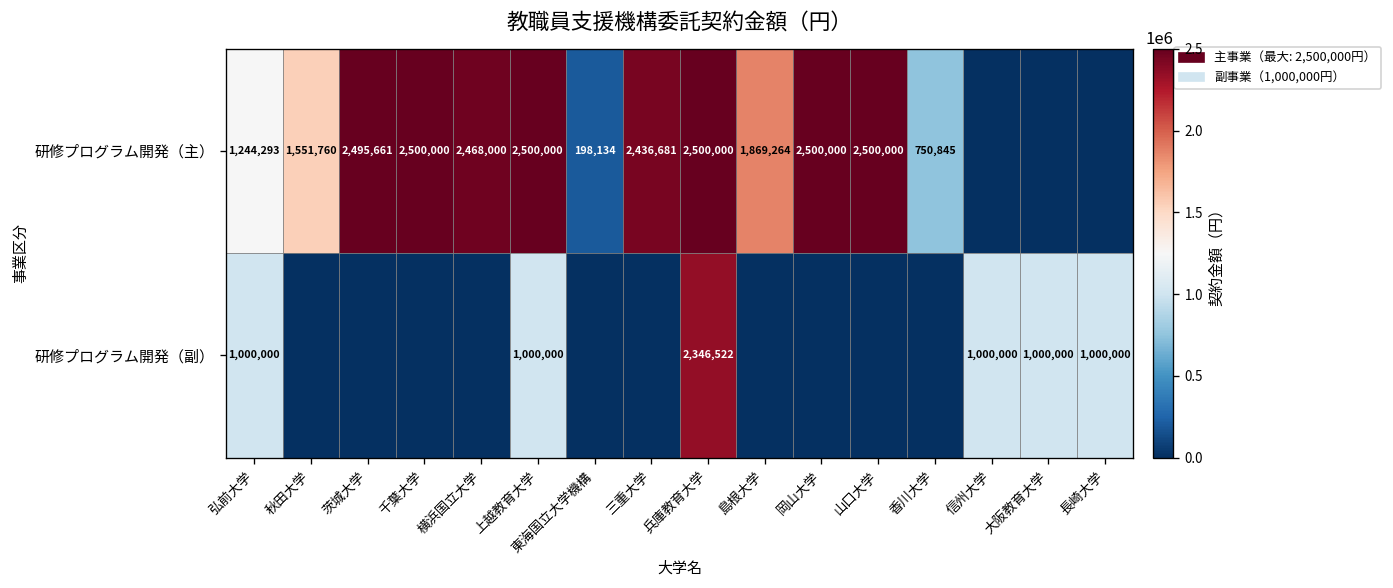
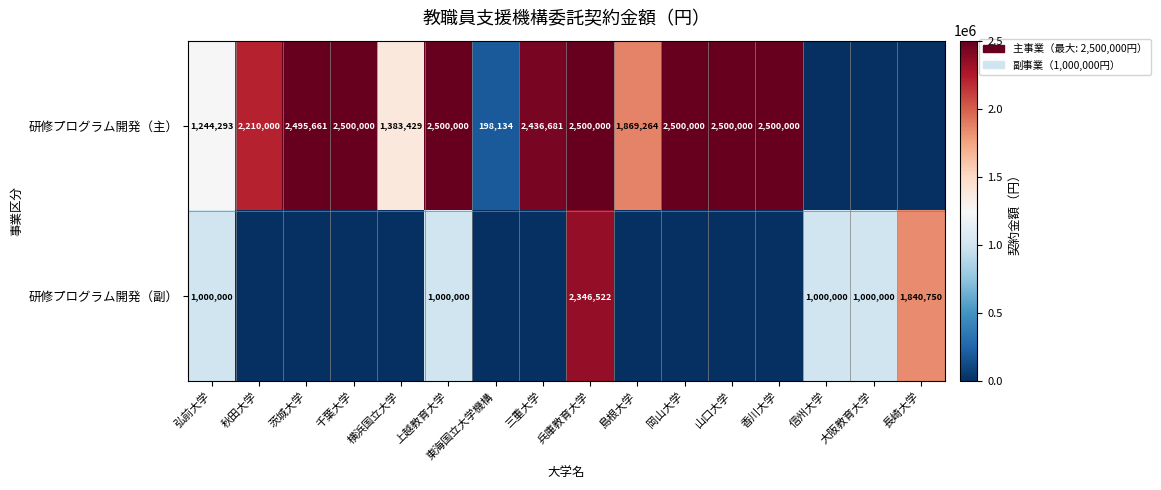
  {
    "研修プログラム開発（主）": {
      "弘前大学": "1,244,293",
-     "秋田大学": "1,551,760",
+     "秋田大学": "2,210,000",
      "茨城大学": "2,495,661",
      "千葉大学": "2,500,000",
-     "横浜国立大学": "2,468,000",
+     "横浜国立大学": "1,383,429",
      "上越教育大学": "2,500,000",
      "東海国立大学機構": "198,134",
      "三重大学": "2,436,681",
      "兵庫教育大学": "2,500,000",
      "島根大学": "1,869,264",
      "岡山大学": "2,500,000",
      "山口大学": "2,500,000",
-     "香川大学": "750,845"
+     "香川大学": "2,500,000"
    },
    "研修プログラム開発（副）": {
      "弘前大学": "1,000,000",
      "上越教育大学": "1,000,000",
      "兵庫教育大学": "2,346,522",
      "信州大学": "1,000,000",
      "大阪教育大学": "1,000,000",
-     "長崎大学": "1,000,000"
+     "長崎大学": "1,840,750"
    }
  }
